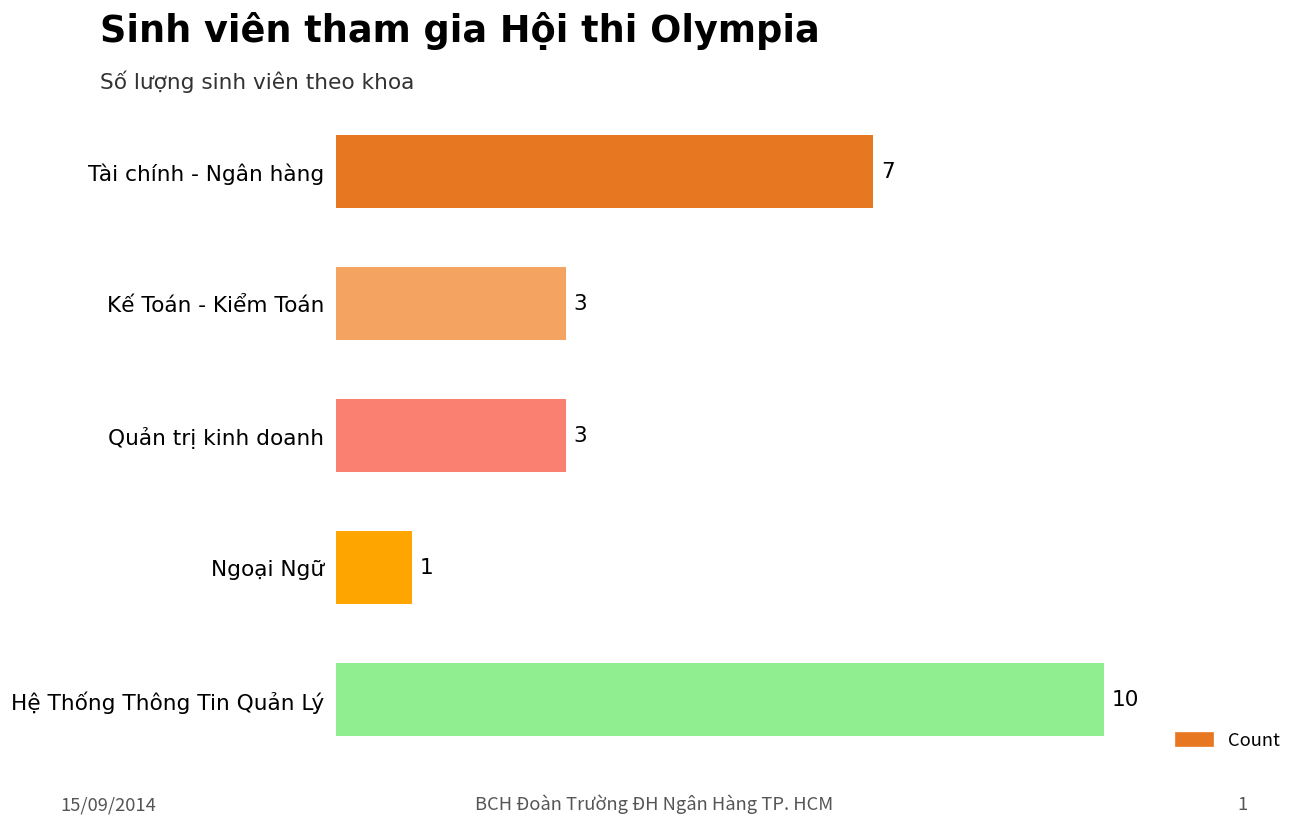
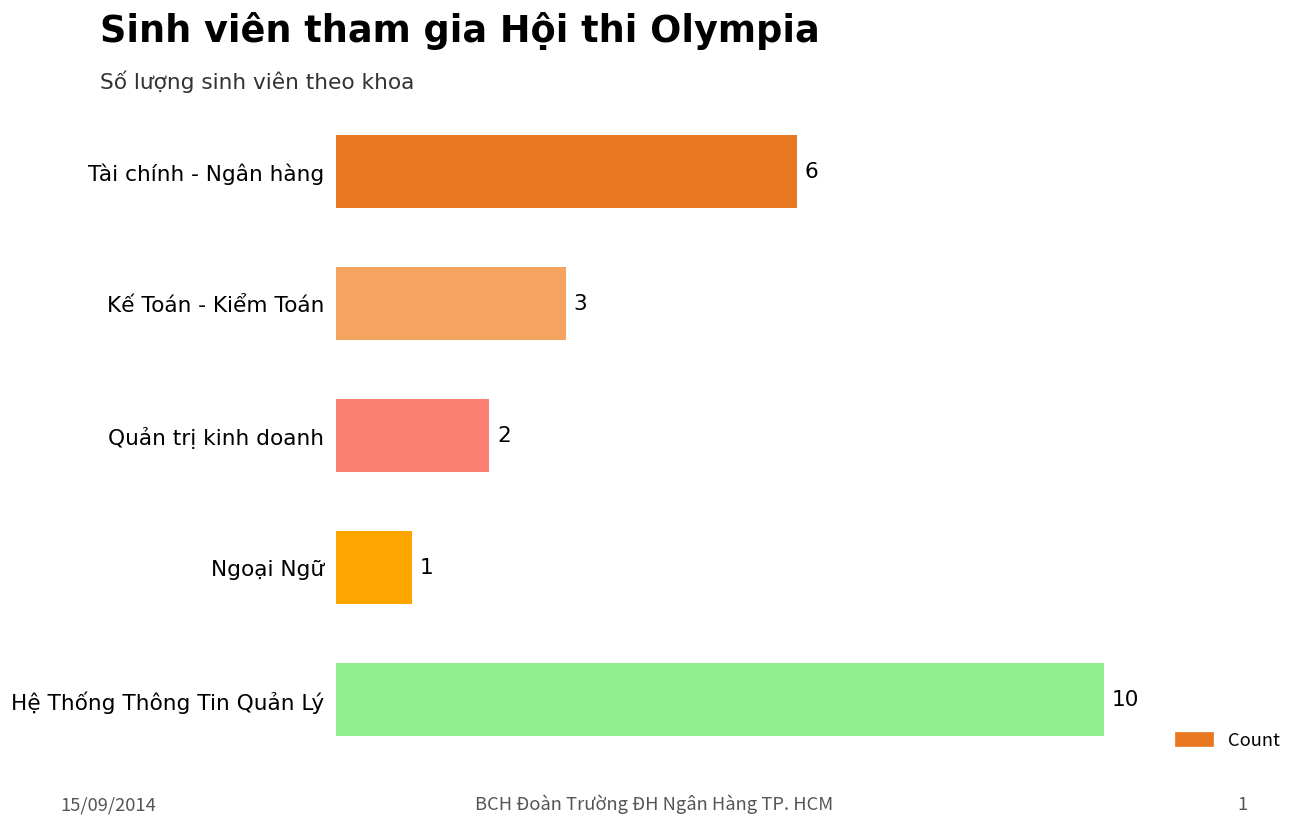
  {
-   "Tài chính - Ngân hàng": 7,
+   "Tài chính - Ngân hàng": 6,
    "Kế Toán - Kiểm Toán": 3,
-   "Quản trị kinh doanh": 3,
+   "Quản trị kinh doanh": 2,
    "Ngoại Ngữ": 1,
    "Hệ Thống Thông Tin Quản Lý": 10
  }
